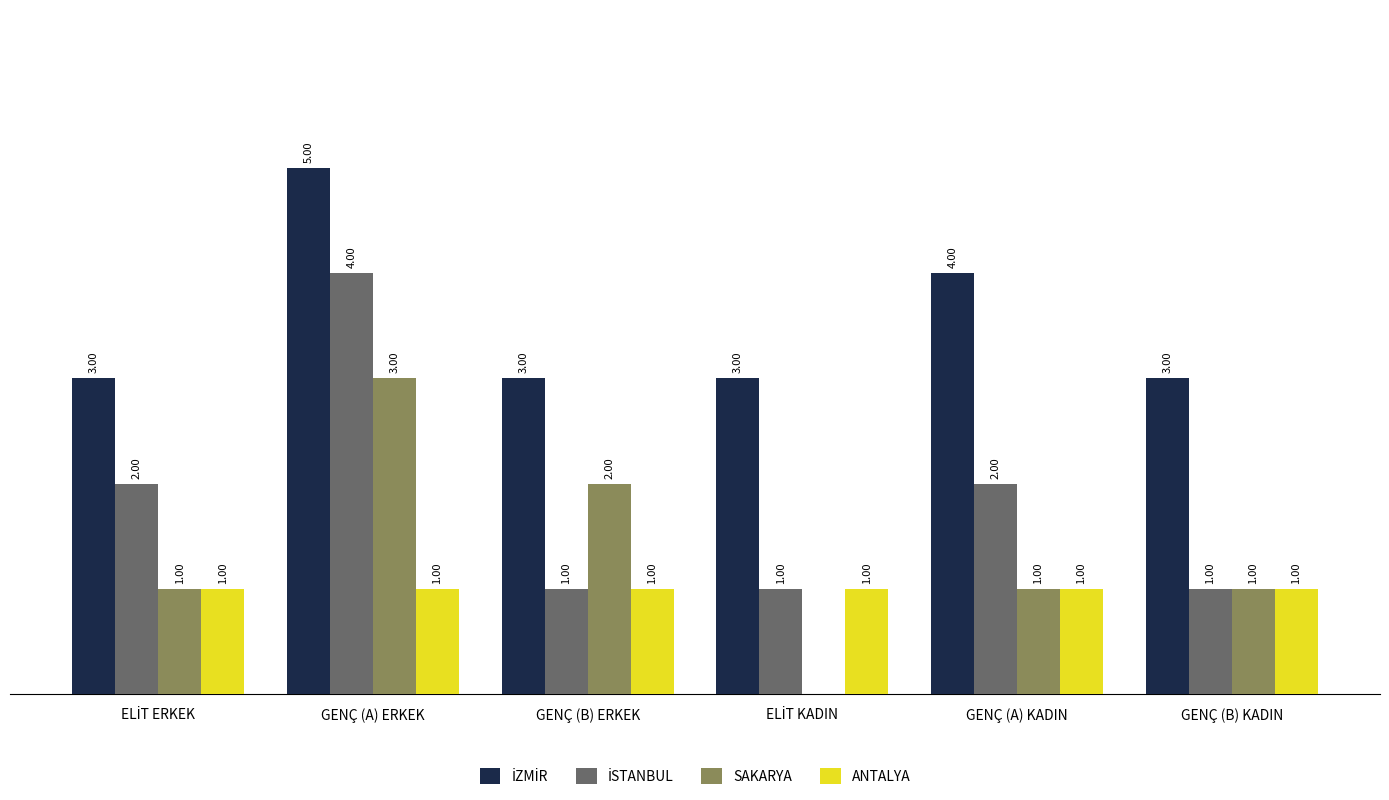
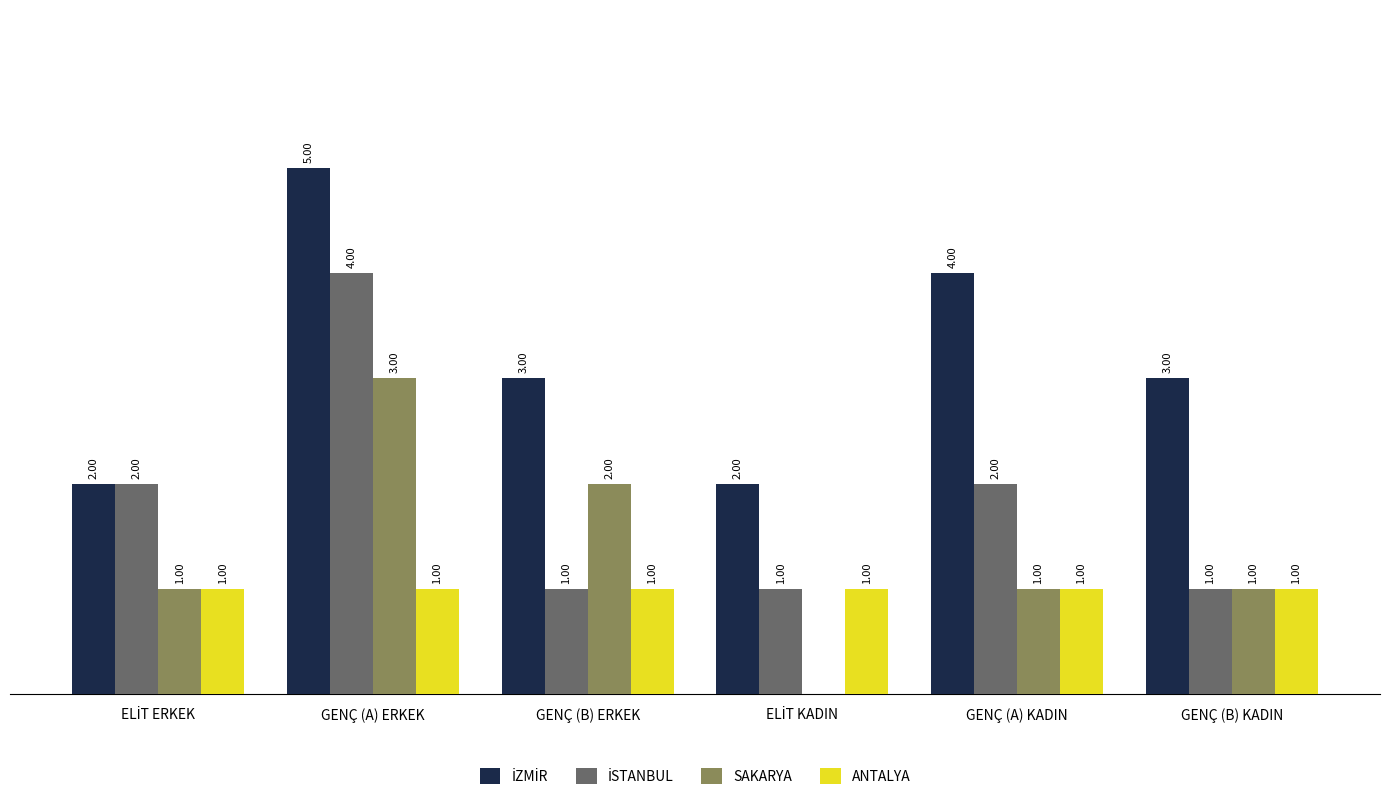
  {
    "İZMİR": {
-     "ELİT ERKEK": 3.00,
+     "ELİT ERKEK": 2.00,
      "GENÇ (A) ERKEK": 5.00,
      "GENÇ (B) ERKEK": 3.00,
-     "ELİT KADIN": 3.00,
+     "ELİT KADIN": 2.00,
      "GENÇ (A) KADIN": 4.00,
      "GENÇ (B) KADIN": 3.00
    },
    "ANTALYA": {
      "ELİT ERKEK": 1.00,
      "GENÇ (A) ERKEK": 1.00,
      "GENÇ (B) ERKEK": 1.00,
      "ELİT KADIN": 1.00,
      "GENÇ (A) KADIN": 1.00,
      "GENÇ (B) KADIN": 1.00
    }
  }
